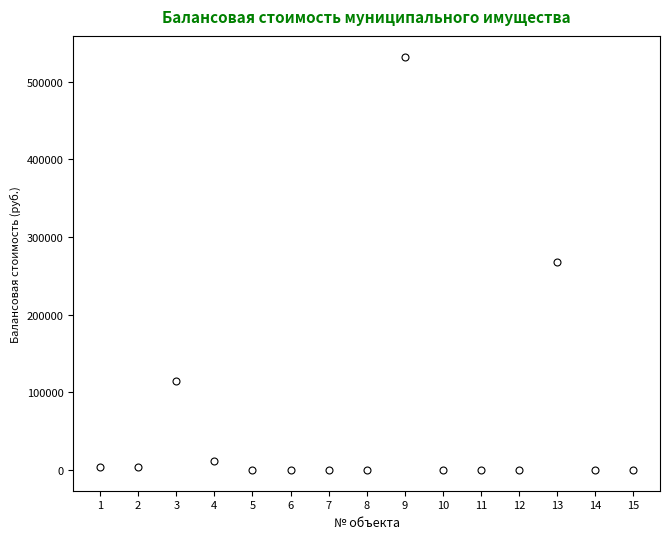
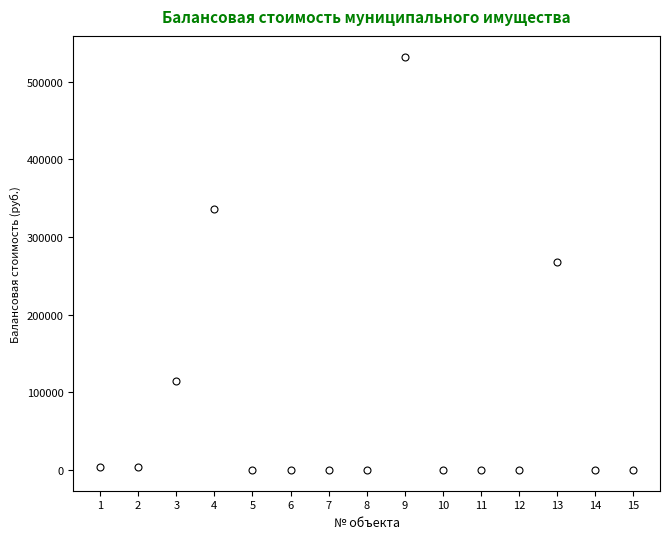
  {
    "1": 0,
    "2": 0,
    "3": 120000,
-   "4": 10000,
+   "4": 340000,
    "5": 0,
    "6": 0,
    "7": 0,
    "8": 0,
    "9": 530000,
    "10": 0,
    "11": 0,
    "12": 0,
    "13": 270000,
    "14": 0,
    "15": 0
  }
